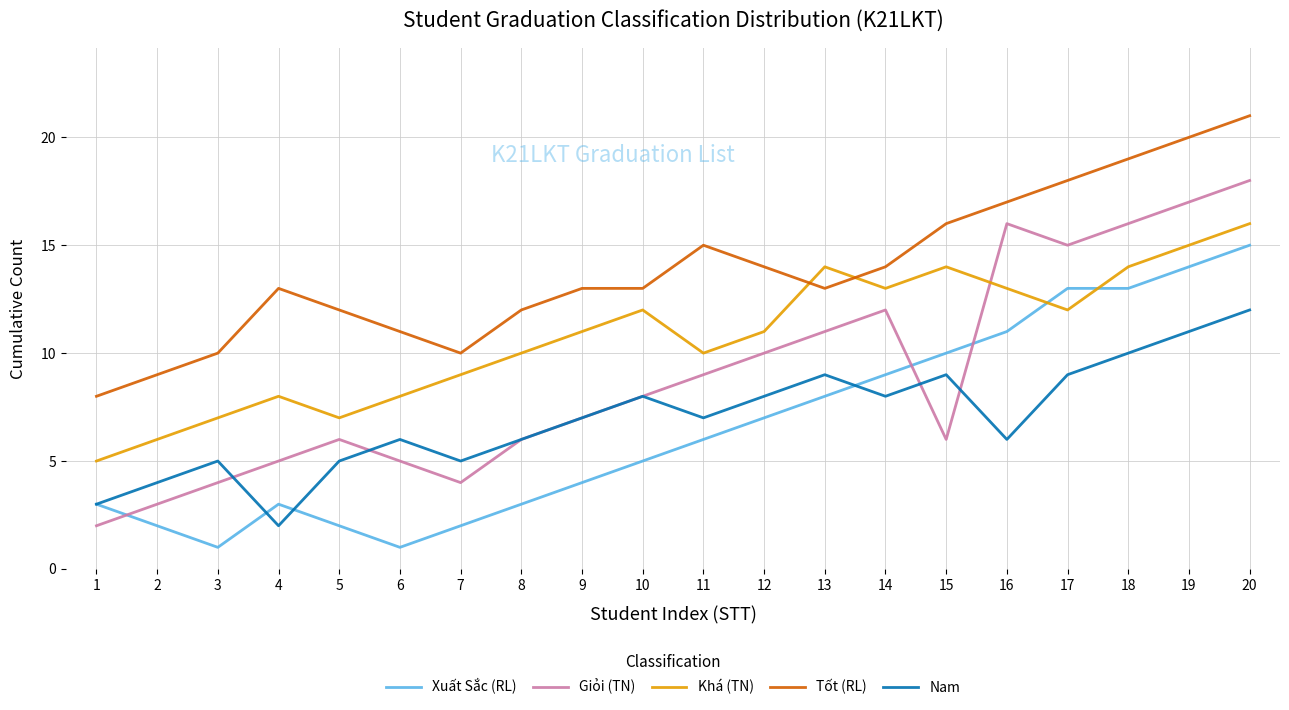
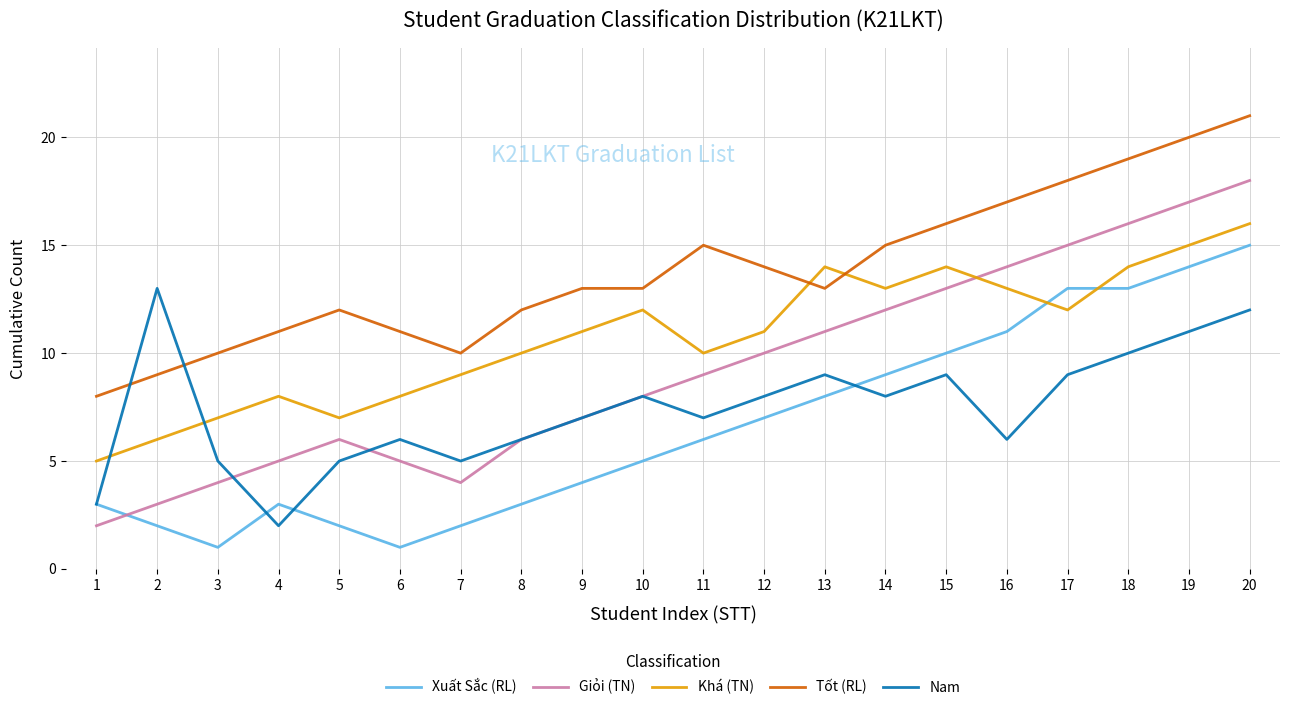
  {
    "Xuất Sắc (RL)": {
      "2": 2,
      "3": 1,
      "4": 3,
      "5": 2,
      "6": 1,
      "7": 2,
      "8": 3,
      "9": 4,
      "10": 5,
      "11": 6,
      "12": 7,
      "13": 8,
      "14": 9,
      "15": 10,
      "16": 11,
      "17": 13,
      "18": 13,
      "19": 14,
      "20": 15
    },
    "Giỏi (TN)": {
      "1": 2,
      "2": 3,
      "3": 4,
      "4": 5,
      "5": 6,
      "6": 5,
      "7": 4,
      "11": 9,
      "12": 10,
      "13": 11,
      "14": 12,
-     "15": 6,
-     "16": 16,
+     "15": 13,
+     "16": 14,
      "17": 15,
      "18": 16,
      "19": 17,
      "20": 18
    },
    "Khá (TN)": {
      "1": 5,
      "2": 6,
      "3": 7,
      "4": 8,
      "5": 7,
      "6": 8,
      "7": 9,
      "8": 10,
      "9": 11,
      "10": 12,
      "11": 10,
      "12": 11,
      "13": 14,
      "14": 13,
      "15": 14,
      "16": 13,
      "17": 12,
      "18": 14,
      "19": 15,
      "20": 16
    },
    "Tốt (RL)": {
      "1": 8,
      "2": 9,
      "3": 10,
-     "4": 13,
+     "4": 11,
      "5": 12,
      "6": 11,
      "7": 10,
      "8": 12,
      "9": 13,
      "10": 13,
      "11": 15,
      "12": 14,
      "13": 13,
-     "14": 14,
+     "14": 15,
      "15": 16,
      "16": 17,
      "17": 18,
      "18": 19,
      "19": 20,
      "20": 21
    },
    "Nam": {
-     "2": 4,
+     "2": 13,
      "3": 5,
      "4": 2,
      "5": 5,
      "6": 6,
      "7": 5,
      "11": 7,
      "12": 8,
      "13": 9,
      "14": 8,
      "15": 9,
      "16": 6,
      "17": 9,
      "18": 10,
      "19": 11,
      "20": 12
    }
  }
